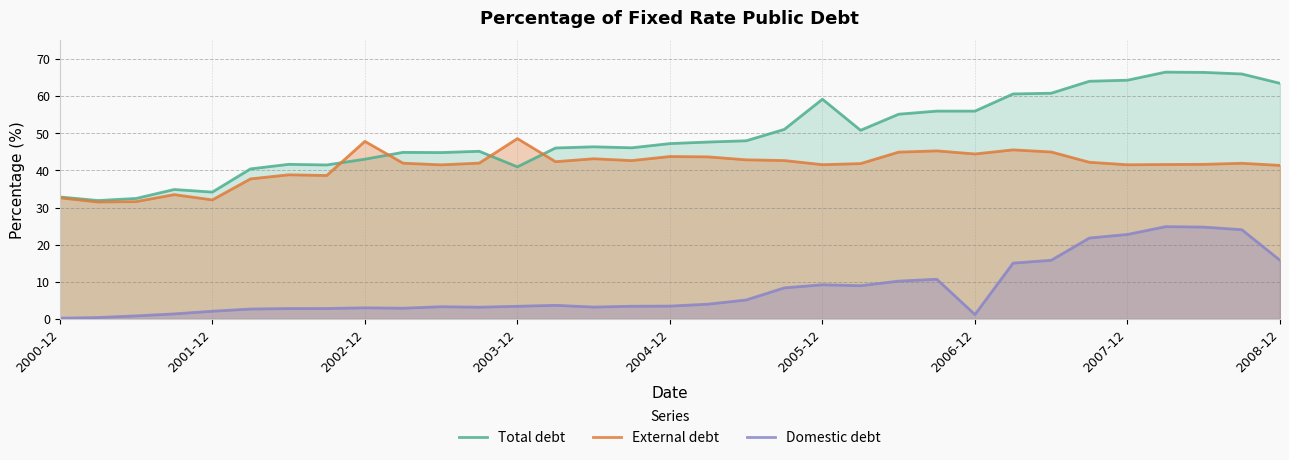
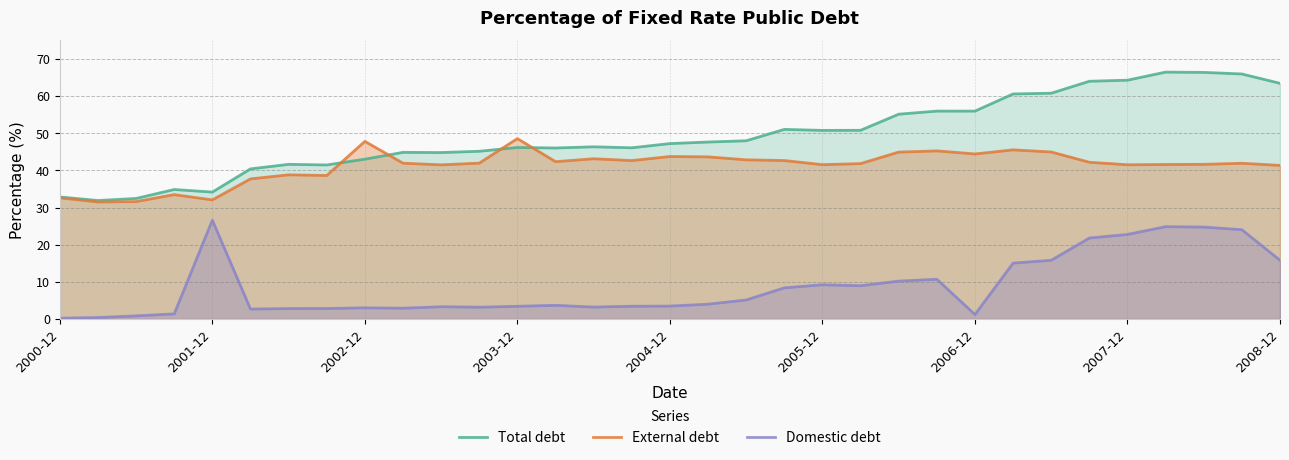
  {
    "Total debt": {
      "2001-12": 34,
      "2002-12": 43,
-     "2003-12": 41,
+     "2003-12": 46,
      "2004-12": 47,
-     "2005-12": 59,
+     "2005-12": 51,
      "2006-12": 56,
      "2007-12": 64,
      "2008-12": 63
    },
    "External debt": {
      "2001-12": 32,
      "2002-12": 48,
      "2003-12": 49,
      "2004-12": 44,
      "2005-12": 42,
      "2006-12": 44,
      "2007-12": 42,
      "2008-12": 41
    },
    "Domestic debt": {
      "2000-12": 0,
-     "2001-12": 2,
+     "2001-12": 27,
      "2002-12": 3,
      "2003-12": 3,
      "2004-12": 3,
      "2005-12": 9,
      "2006-12": 1,
      "2007-12": 23,
      "2008-12": 16
    }
  }
